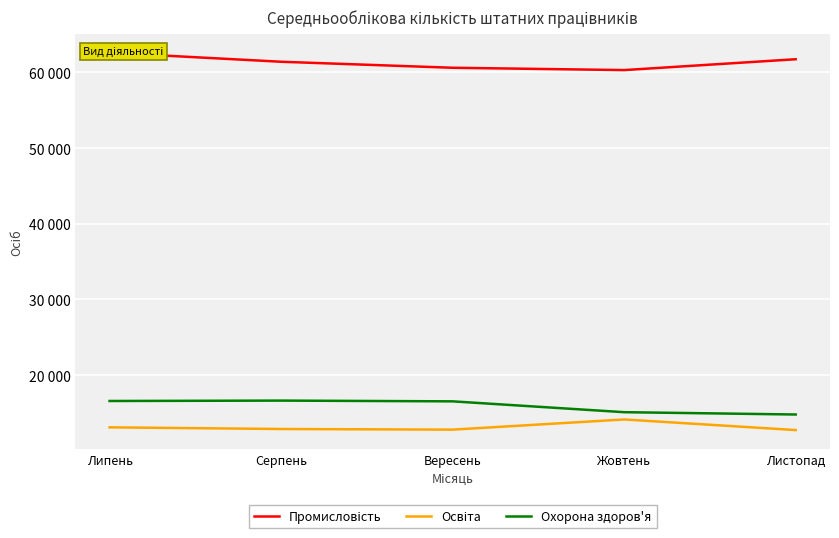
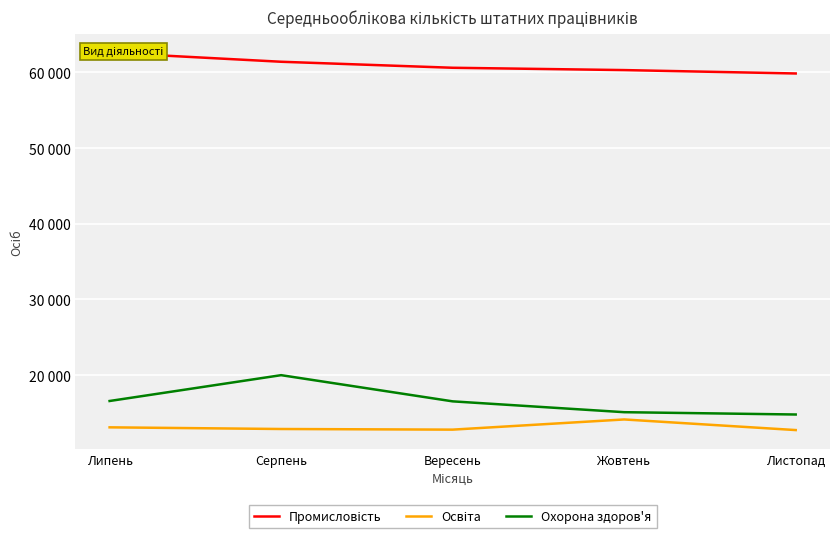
  {
    "Промисловість": {
      "Серпень": 61000,
      "Вересень": 61000,
      "Жовтень": 60000,
-     "Листопад": 62000
+     "Листопад": 60000
    },
    "Освіта": {
      "Липень": 13000,
      "Серпень": 13000,
      "Вересень": 13000,
      "Жовтень": 14000,
      "Листопад": 13000
    },
    "Охорона здоров'я": {
      "Липень": 17000,
-     "Серпень": 17000,
+     "Серпень": 20000,
      "Вересень": 17000,
      "Жовтень": 15000,
      "Листопад": 15000
    }
  }
